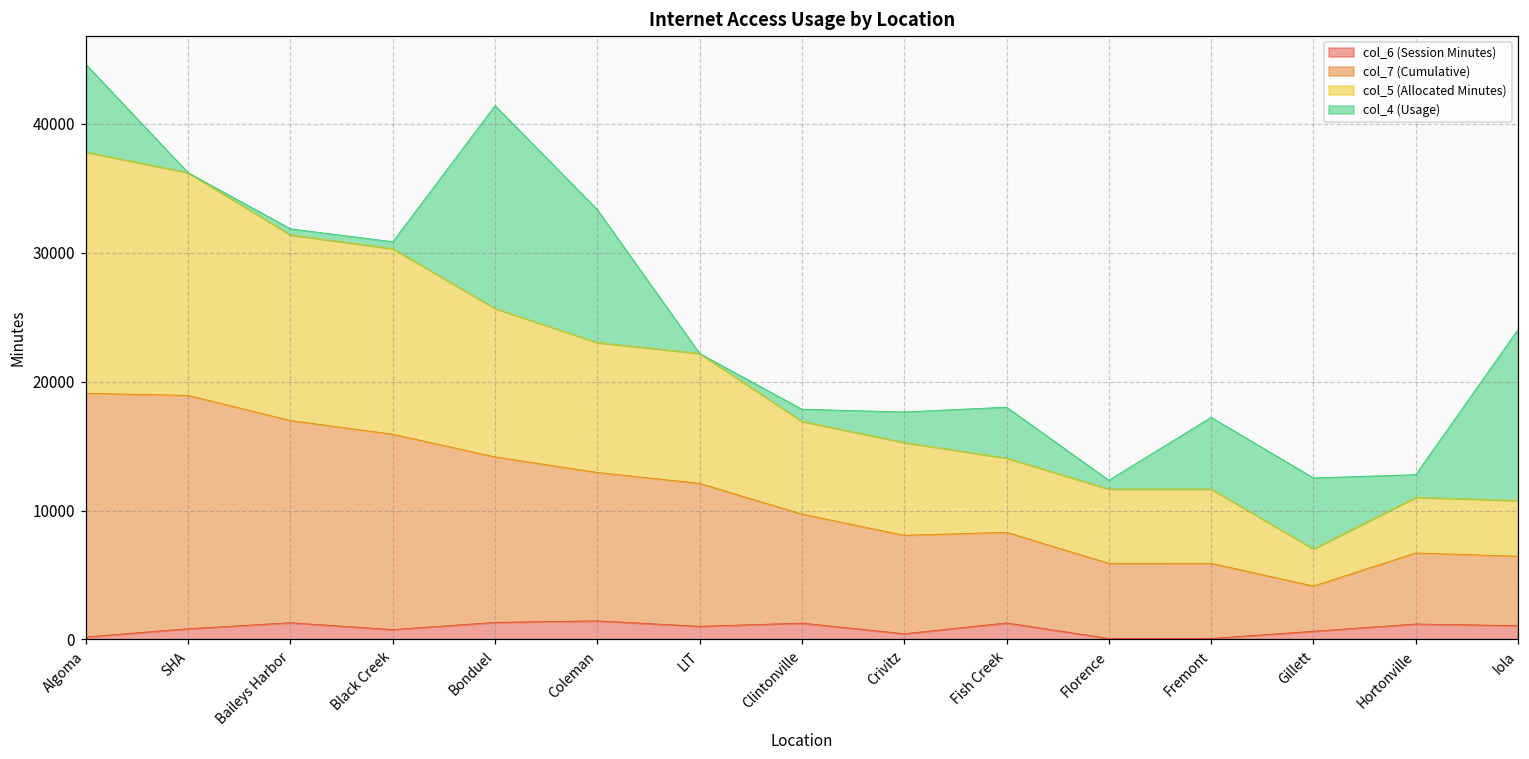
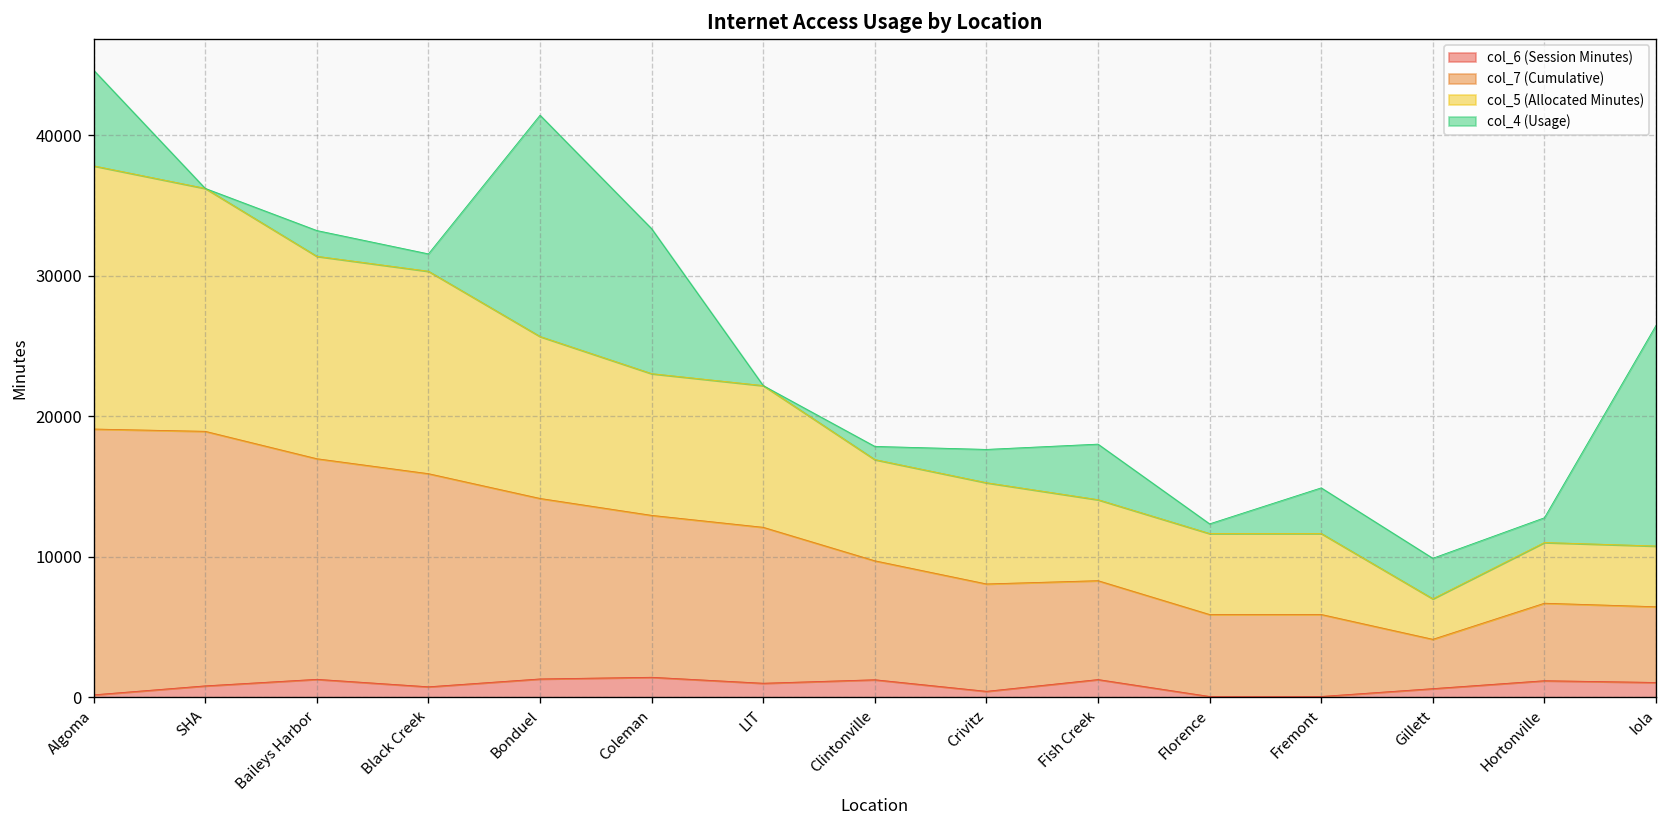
  {
    "col_4 (Usage)": {
      "Algoma": 6800,
-     "Baileys Harbor": 500,
-     "Black Creek": 500,
+     "Baileys Harbor": 1800,
+     "Black Creek": 1200,
      "Bonduel": 15700,
      "Coleman": 10300,
      "Clintonville": 900,
      "Crivitz": 2400,
      "Fish Creek": 4000,
      "Florence": 700,
-     "Fremont": 5600,
-     "Gillett": 5500,
+     "Fremont": 3200,
+     "Gillett": 2900,
      "Hortonville": 1800,
-     "Iola": 13300
+     "Iola": 15700
    }
  }
